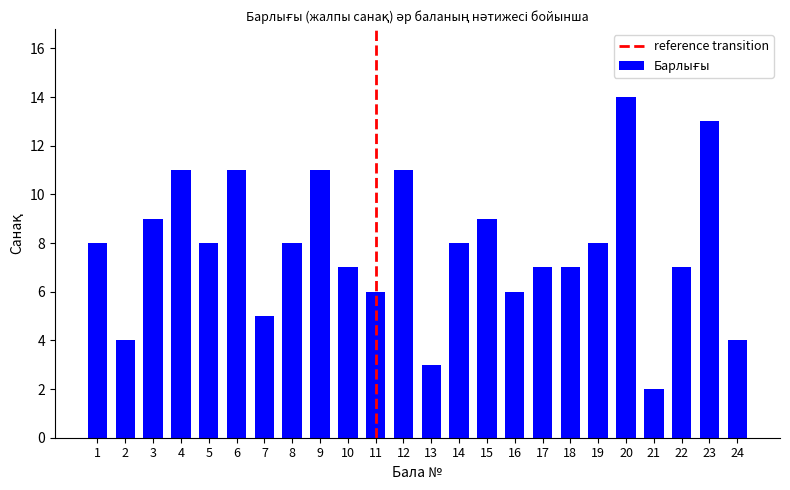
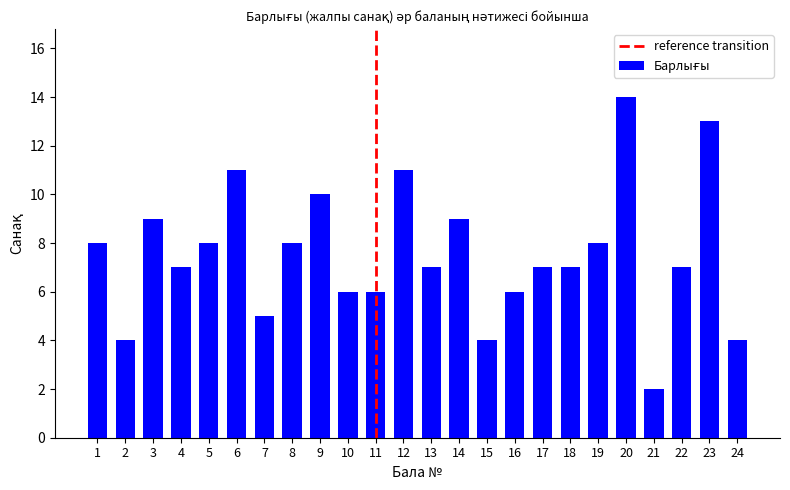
  {
    "1": 8,
    "2": 4,
    "3": 9,
-   "4": 11,
+   "4": 7,
    "5": 8,
    "6": 11,
    "7": 5,
    "8": 8,
-   "9": 11,
-   "10": 7,
+   "9": 10,
+   "10": 6,
    "11": 6,
    "12": 11,
-   "13": 3,
-   "14": 8,
-   "15": 9,
+   "13": 7,
+   "14": 9,
+   "15": 4,
    "16": 6,
    "17": 7,
    "18": 7,
    "19": 8,
    "20": 14,
    "21": 2,
    "22": 7,
    "23": 13,
    "24": 4
  }
